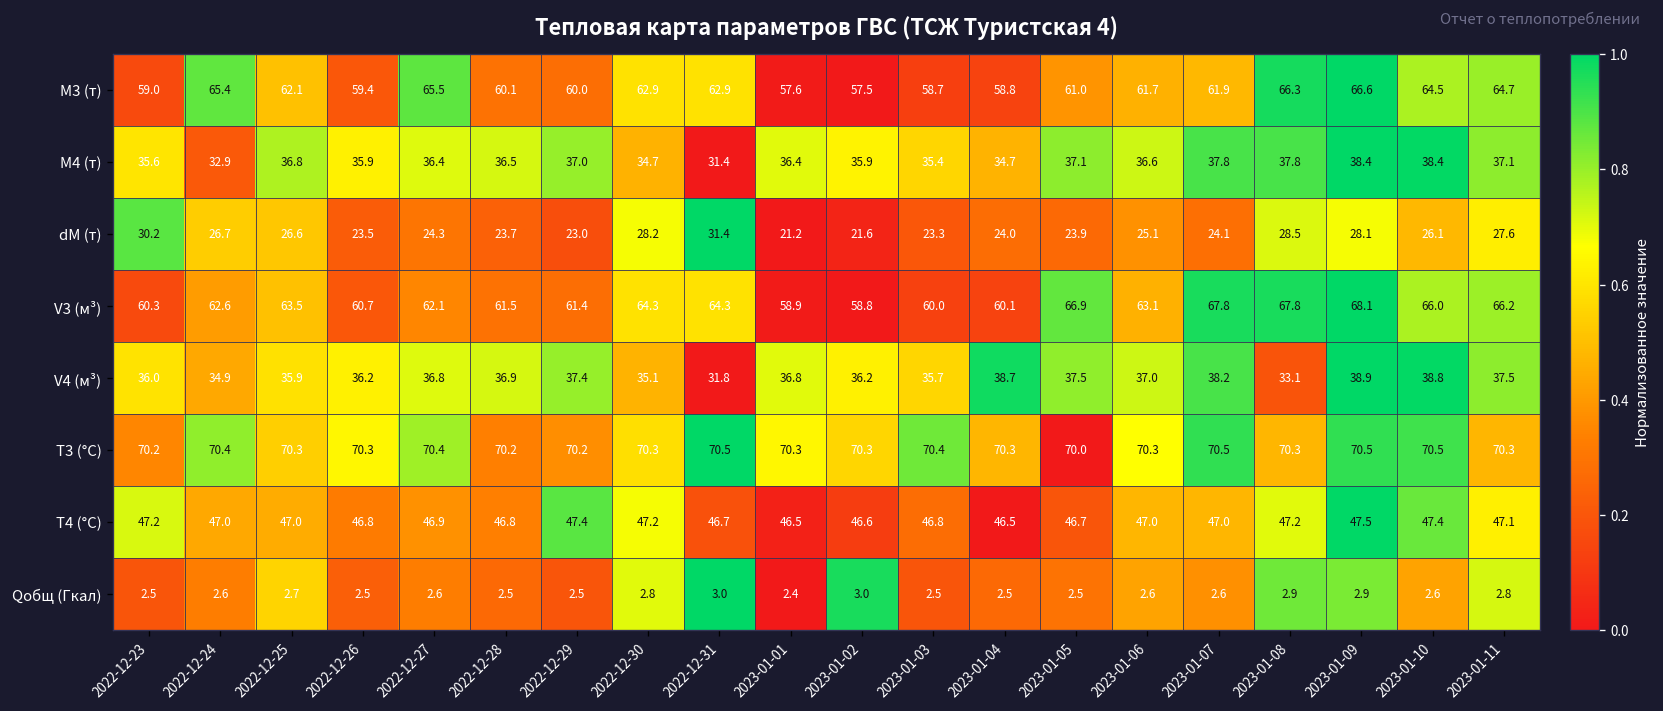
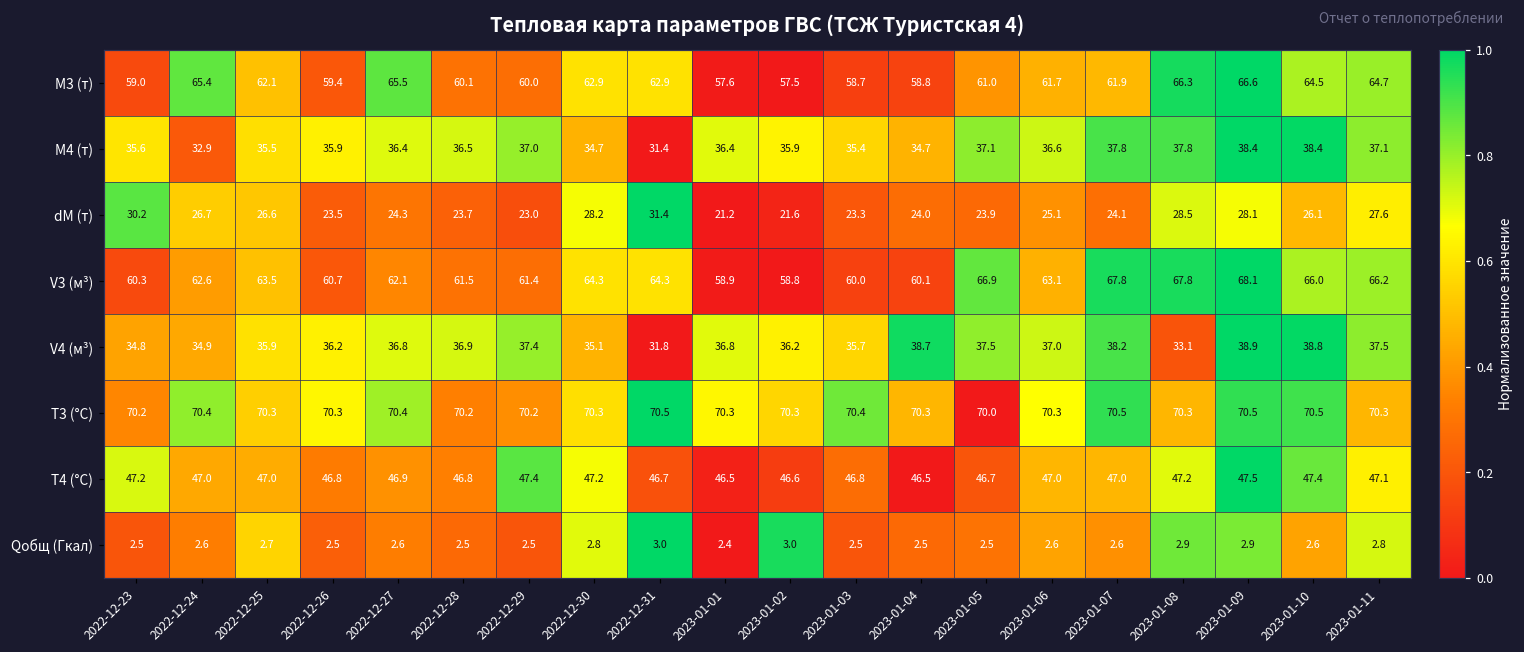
  {
    "M3 (т)": {
      "2022-12-23": 59.0,
      "2022-12-24": 65.4,
      "2022-12-25": 62.1,
      "2022-12-26": 59.4,
      "2022-12-27": 65.5,
      "2022-12-28": 60.1,
      "2022-12-29": 60.0,
      "2022-12-30": 62.9,
      "2022-12-31": 62.9,
      "2023-01-01": 57.6,
      "2023-01-02": 57.5,
      "2023-01-03": 58.7,
      "2023-01-04": 58.8,
      "2023-01-05": 61.0,
      "2023-01-06": 61.7,
      "2023-01-07": 61.9,
      "2023-01-08": 66.3,
      "2023-01-09": 66.6,
      "2023-01-10": 64.5,
      "2023-01-11": 64.7
    },
    "M4 (т)": {
      "2022-12-23": 35.6,
      "2022-12-24": 32.9,
-     "2022-12-25": 36.8,
+     "2022-12-25": 35.5,
      "2022-12-26": 35.9,
      "2022-12-27": 36.4,
      "2022-12-28": 36.5,
      "2022-12-29": 37.0,
      "2022-12-30": 34.7,
      "2022-12-31": 31.4,
      "2023-01-01": 36.4,
      "2023-01-02": 35.9,
      "2023-01-03": 35.4,
      "2023-01-04": 34.7,
      "2023-01-05": 37.1,
      "2023-01-06": 36.6,
      "2023-01-07": 37.8,
      "2023-01-08": 37.8,
      "2023-01-09": 38.4,
      "2023-01-10": 38.4,
      "2023-01-11": 37.1
    },
    "dM (т)": {
      "2022-12-23": 30.2,
      "2022-12-24": 26.7,
      "2022-12-25": 26.6,
      "2022-12-26": 23.5,
      "2022-12-27": 24.3,
      "2022-12-28": 23.7,
      "2022-12-29": 23.0,
      "2022-12-30": 28.2,
      "2022-12-31": 31.4,
      "2023-01-01": 21.2,
      "2023-01-02": 21.6,
      "2023-01-03": 23.3,
      "2023-01-04": 24.0,
      "2023-01-05": 23.9,
      "2023-01-06": 25.1,
      "2023-01-07": 24.1,
      "2023-01-08": 28.5,
      "2023-01-09": 28.1,
      "2023-01-10": 26.1,
      "2023-01-11": 27.6
    },
    "V3 (м³)": {
      "2022-12-23": 60.3,
      "2022-12-24": 62.6,
      "2022-12-25": 63.5,
      "2022-12-26": 60.7,
      "2022-12-27": 62.1,
      "2022-12-28": 61.5,
      "2022-12-29": 61.4,
      "2022-12-30": 64.3,
      "2022-12-31": 64.3,
      "2023-01-01": 58.9,
      "2023-01-02": 58.8,
      "2023-01-03": 60.0,
      "2023-01-04": 60.1,
      "2023-01-05": 66.9,
      "2023-01-06": 63.1,
      "2023-01-07": 67.8,
      "2023-01-08": 67.8,
      "2023-01-09": 68.1,
      "2023-01-10": 66.0,
      "2023-01-11": 66.2
    },
    "V4 (м³)": {
-     "2022-12-23": 36.0,
+     "2022-12-23": 34.8,
      "2022-12-24": 34.9,
      "2022-12-25": 35.9,
      "2022-12-26": 36.2,
      "2022-12-27": 36.8,
      "2022-12-28": 36.9,
      "2022-12-29": 37.4,
      "2022-12-30": 35.1,
      "2022-12-31": 31.8,
      "2023-01-01": 36.8,
      "2023-01-02": 36.2,
      "2023-01-03": 35.7,
      "2023-01-04": 38.7,
      "2023-01-05": 37.5,
      "2023-01-06": 37.0,
      "2023-01-07": 38.2,
      "2023-01-08": 33.1,
      "2023-01-09": 38.9,
      "2023-01-10": 38.8,
      "2023-01-11": 37.5
    },
    "T3 (°C)": {
      "2022-12-23": 70.2,
      "2022-12-24": 70.4,
      "2022-12-25": 70.3,
      "2022-12-26": 70.3,
      "2022-12-27": 70.4,
      "2022-12-28": 70.2,
      "2022-12-29": 70.2,
      "2022-12-30": 70.3,
      "2022-12-31": 70.5,
      "2023-01-01": 70.3,
      "2023-01-02": 70.3,
      "2023-01-03": 70.4,
      "2023-01-04": 70.3,
      "2023-01-05": 70.0,
      "2023-01-06": 70.3,
      "2023-01-07": 70.5,
      "2023-01-08": 70.3,
      "2023-01-09": 70.5,
      "2023-01-10": 70.5,
      "2023-01-11": 70.3
    },
    "T4 (°C)": {
      "2022-12-23": 47.2,
      "2022-12-24": 47.0,
      "2022-12-25": 47.0,
      "2022-12-26": 46.8,
      "2022-12-27": 46.9,
      "2022-12-28": 46.8,
      "2022-12-29": 47.4,
      "2022-12-30": 47.2,
      "2022-12-31": 46.7,
      "2023-01-01": 46.5,
      "2023-01-02": 46.6,
      "2023-01-03": 46.8,
      "2023-01-04": 46.5,
      "2023-01-05": 46.7,
      "2023-01-06": 47.0,
      "2023-01-07": 47.0,
      "2023-01-08": 47.2,
      "2023-01-09": 47.5,
      "2023-01-10": 47.4,
      "2023-01-11": 47.1
    },
    "Qобщ (Гкал)": {
      "2022-12-23": 2.5,
      "2022-12-24": 2.6,
      "2022-12-25": 2.7,
      "2022-12-26": 2.5,
      "2022-12-27": 2.6,
      "2022-12-28": 2.5,
      "2022-12-29": 2.5,
      "2022-12-30": 2.8,
      "2022-12-31": 3.0,
      "2023-01-01": 2.4,
      "2023-01-02": 3.0,
      "2023-01-03": 2.5,
      "2023-01-04": 2.5,
      "2023-01-05": 2.5,
      "2023-01-06": 2.6,
      "2023-01-07": 2.6,
      "2023-01-08": 2.9,
      "2023-01-09": 2.9,
      "2023-01-10": 2.6,
      "2023-01-11": 2.8
    }
  }
